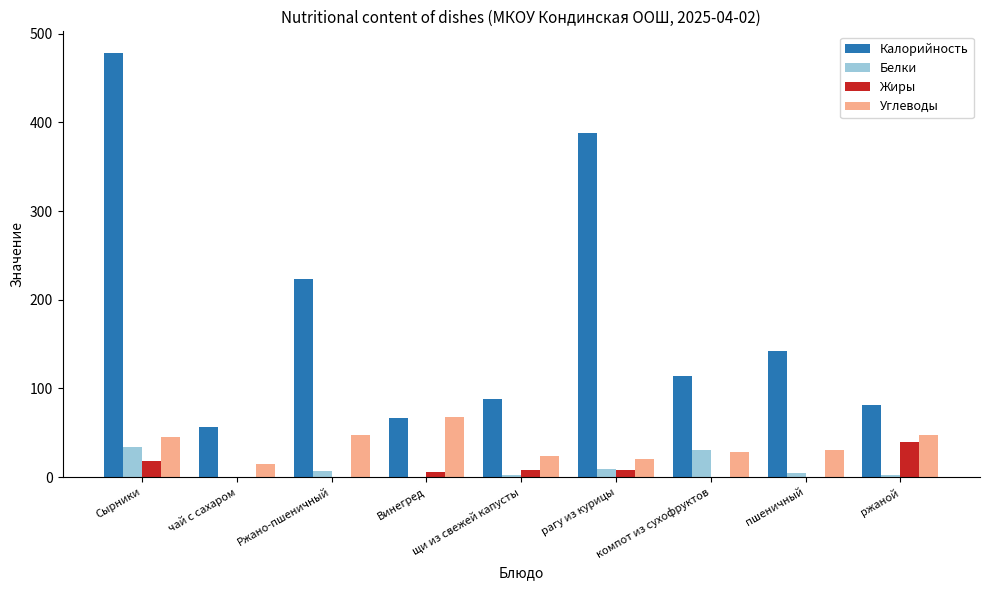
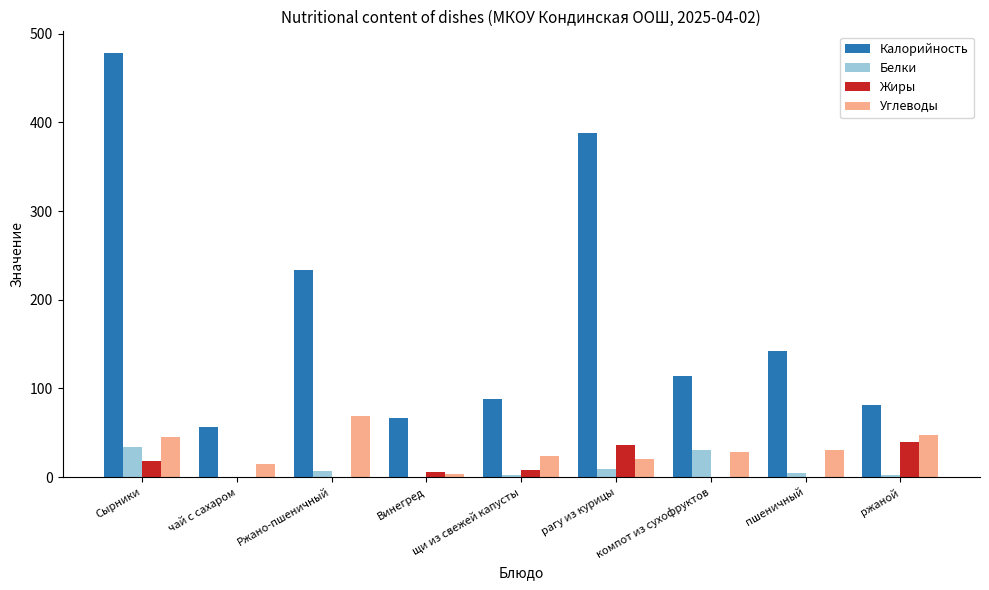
  {
    "Калорийность": {
      "Сырники": 480,
      "чай с сахаром": 60,
-     "Ржано-пшеничный": 220,
+     "Ржано-пшеничный": 230,
      "Винегред": 70,
      "щи из свежей капусты": 90,
      "рагу из курицы": 390,
      "компот из сухофруктов": 110,
      "пшеничный": 140,
      "ржаной": 80
    },
    "Белки": {
      "Сырники": 30,
      "Ржано-пшеничный": 10,
      "рагу из курицы": 10,
      "компот из сухофруктов": 30,
      "пшеничный": 0
    },
    "Жиры": {
      "Сырники": 20,
      "чай с сахаром": 0,
      "Винегред": 10,
      "щи из свежей капусты": 10,
-     "рагу из курицы": 10,
+     "рагу из курицы": 40,
      "компот из сухофруктов": 0,
      "ржаной": 40
    },
    "Углеводы": {
      "Сырники": 40,
      "чай с сахаром": 20,
-     "Ржано-пшеничный": 50,
-     "Винегред": 70,
+     "Ржано-пшеничный": 70,
+     "Винегред": 0,
      "щи из свежей капусты": 20,
      "рагу из курицы": 20,
      "компот из сухофруктов": 30,
      "пшеничный": 30,
      "ржаной": 50
    }
  }
